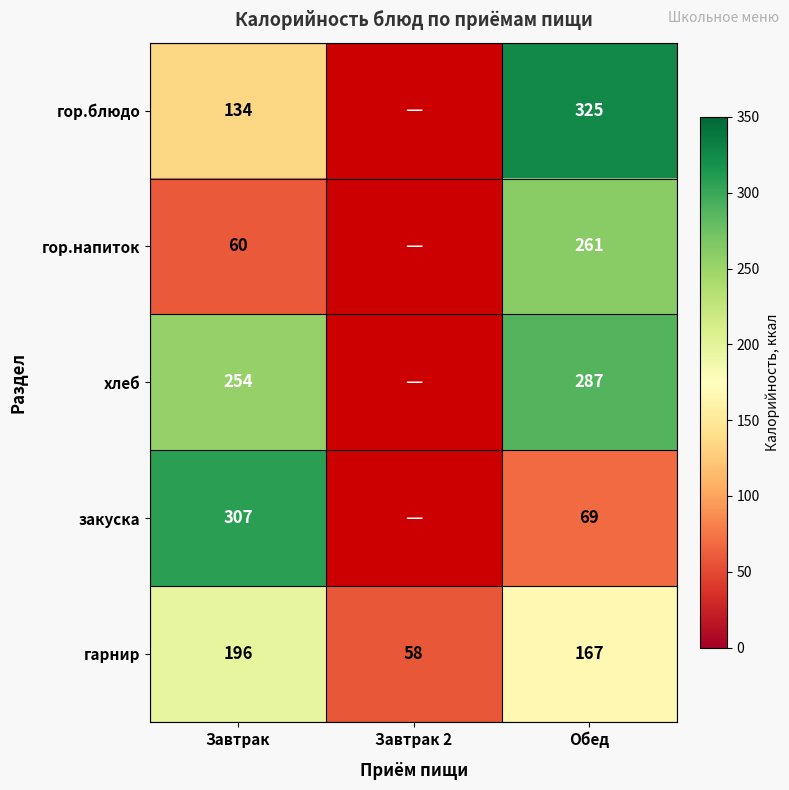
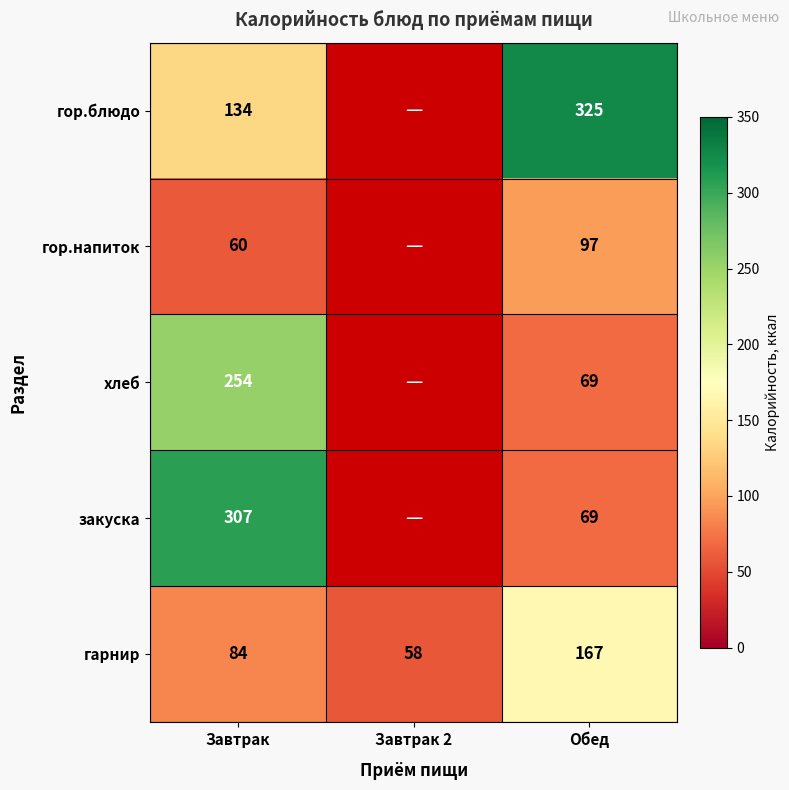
  {
    "гор.блюдо": {
      "Завтрак": 134,
      "Обед": 325
    },
    "гор.напиток": {
      "Завтрак": 60,
-     "Обед": 261
+     "Обед": 97
    },
    "хлеб": {
      "Завтрак": 254,
-     "Обед": 287
+     "Обед": 69
    },
    "закуска": {
      "Завтрак": 307,
      "Обед": 69
    },
    "гарнир": {
-     "Завтрак": 196,
+     "Завтрак": 84,
      "Завтрак 2": 58,
      "Обед": 167
    }
  }
